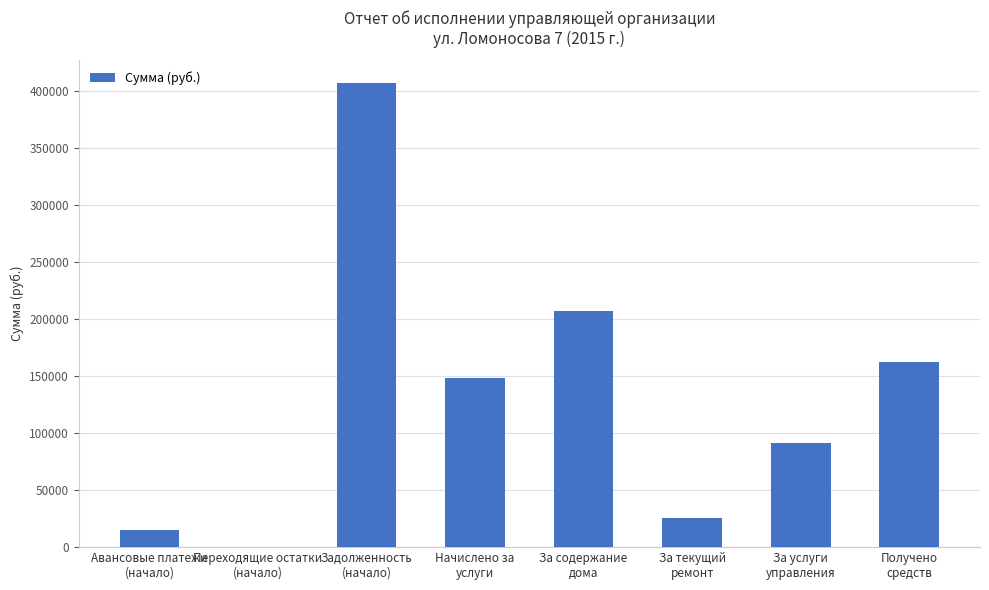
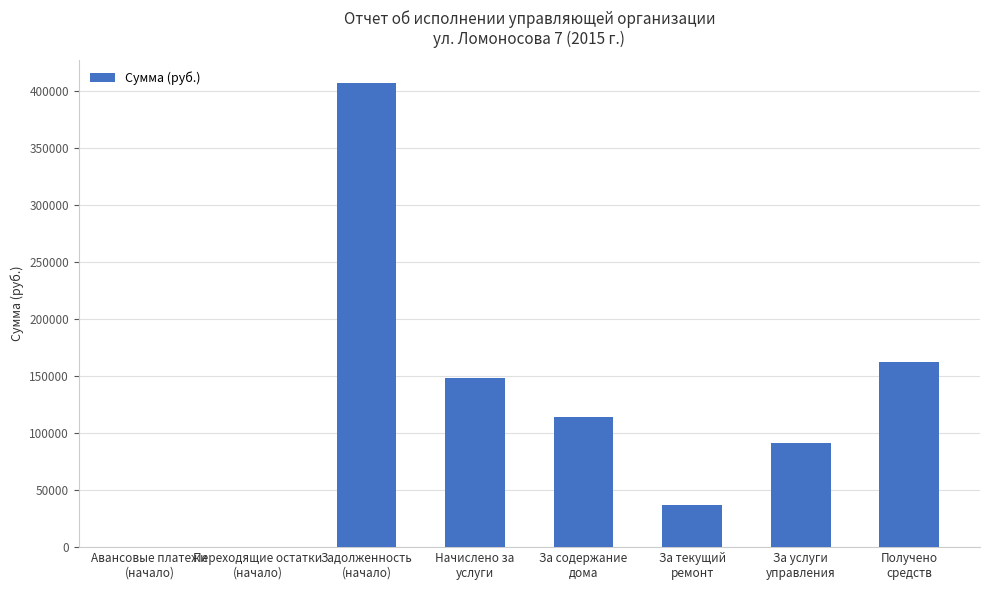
  {
-   "Авансовые платежи (начало)": 15000,
+   "Авансовые платежи (начало)": 0,
    "Переходящие остатки (начало)": 0,
    "Задолженность (начало)": 407000,
    "Начислено за услуги": 148000,
-   "За содержание дома": 207000,
-   "За текущий ремонт": 25000,
+   "За содержание дома": 114000,
+   "За текущий ремонт": 37000,
    "За услуги управления": 91000,
    "Получено средств": 163000
  }
